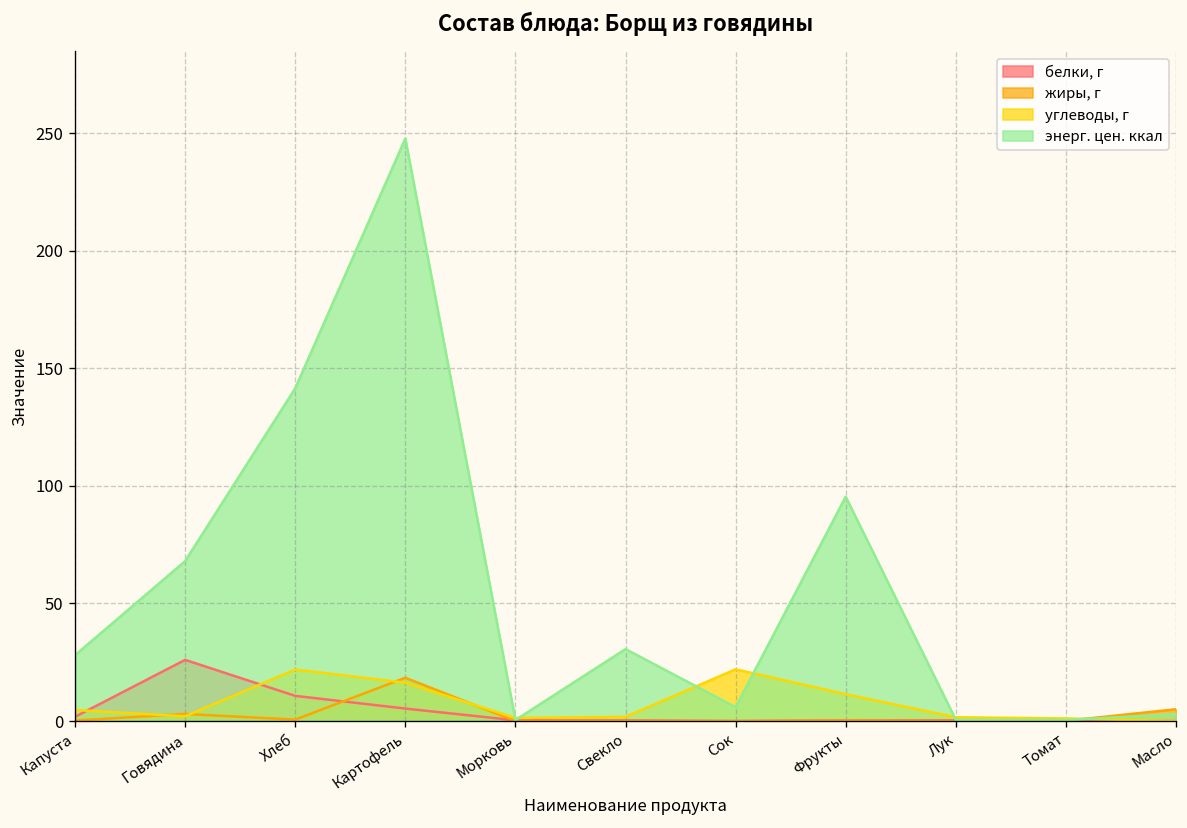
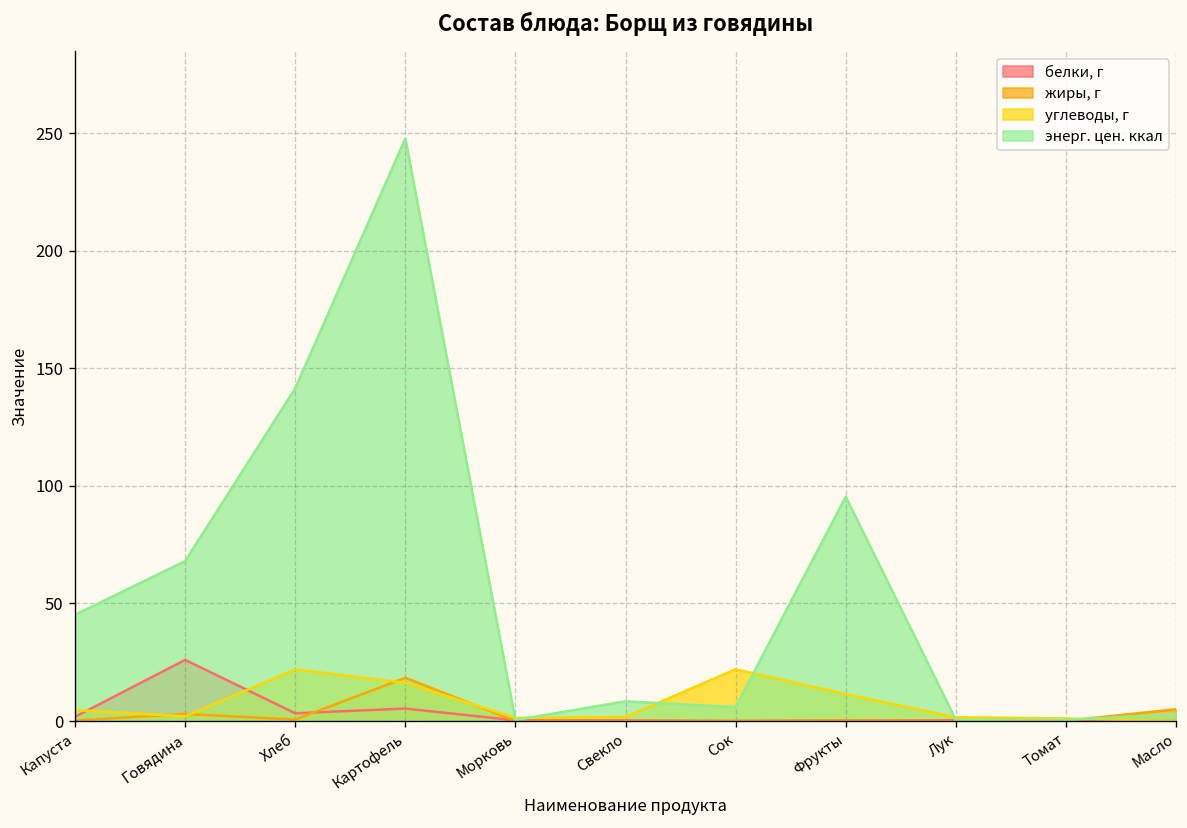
  {
    "белки, г": {
      "Капуста": 2,
      "Говядина": 26,
-     "Хлеб": 11,
+     "Хлеб": 3,
      "Картофель": 5
    },
    "энерг. цен. ккал": {
-     "Капуста": 28,
+     "Капуста": 45,
      "Говядина": 68,
      "Хлеб": 142,
      "Картофель": 248,
-     "Свекло": 31,
+     "Свекло": 8,
      "Сок": 6,
      "Фрукты": 95,
      "Масло": 3
    }
  }
